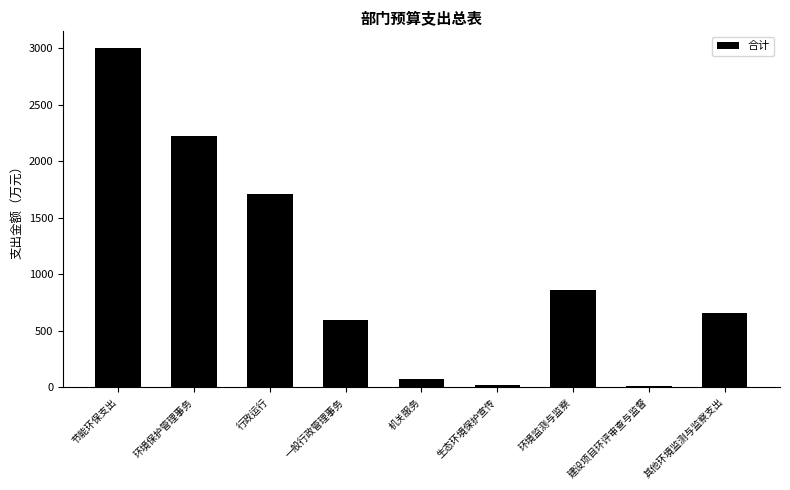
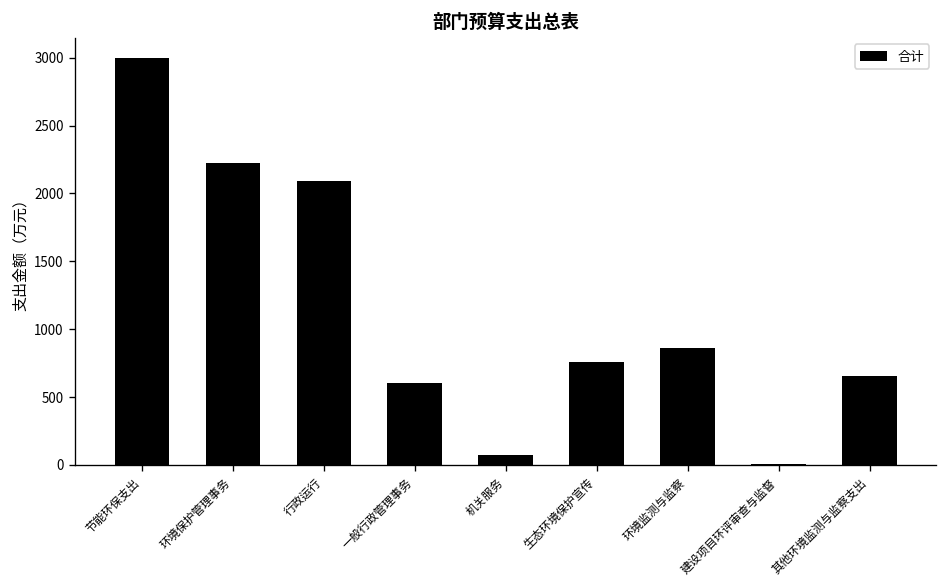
  {
    "节能环保支出": 3000,
    "环境保护管理事务": 2230,
-   "行政运行": 1710,
+   "行政运行": 2090,
    "一般行政管理事务": 600,
    "机关服务": 70,
-   "生态环境保护宣传": 20,
+   "生态环境保护宣传": 760,
    "环境监测与监察": 860,
    "其他环境监测与监察支出": 660
  }
